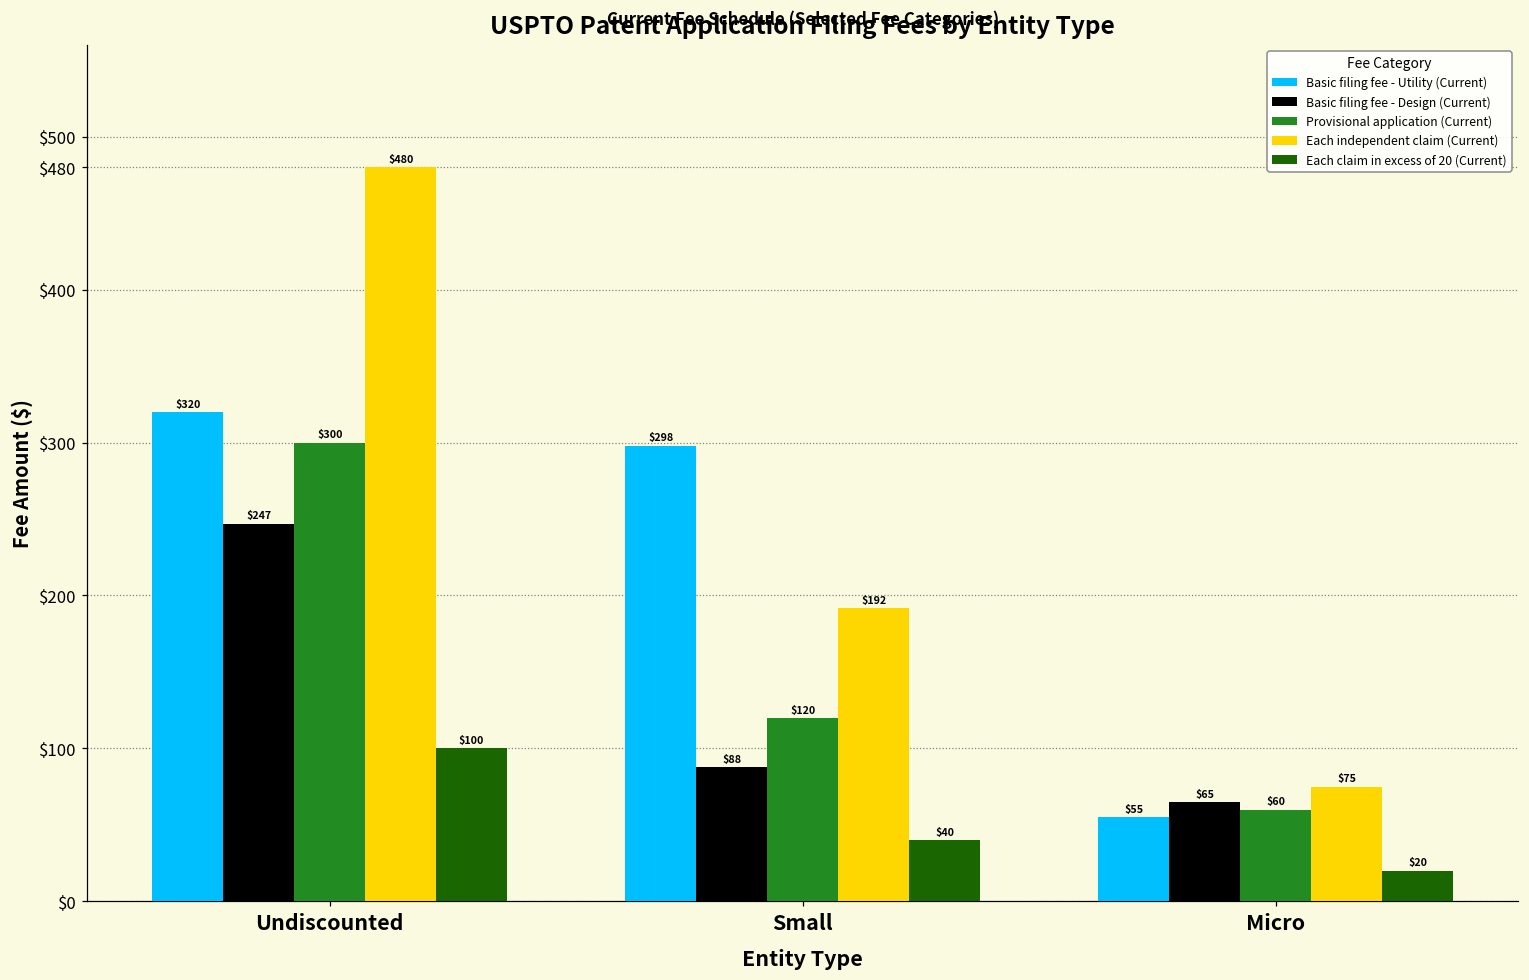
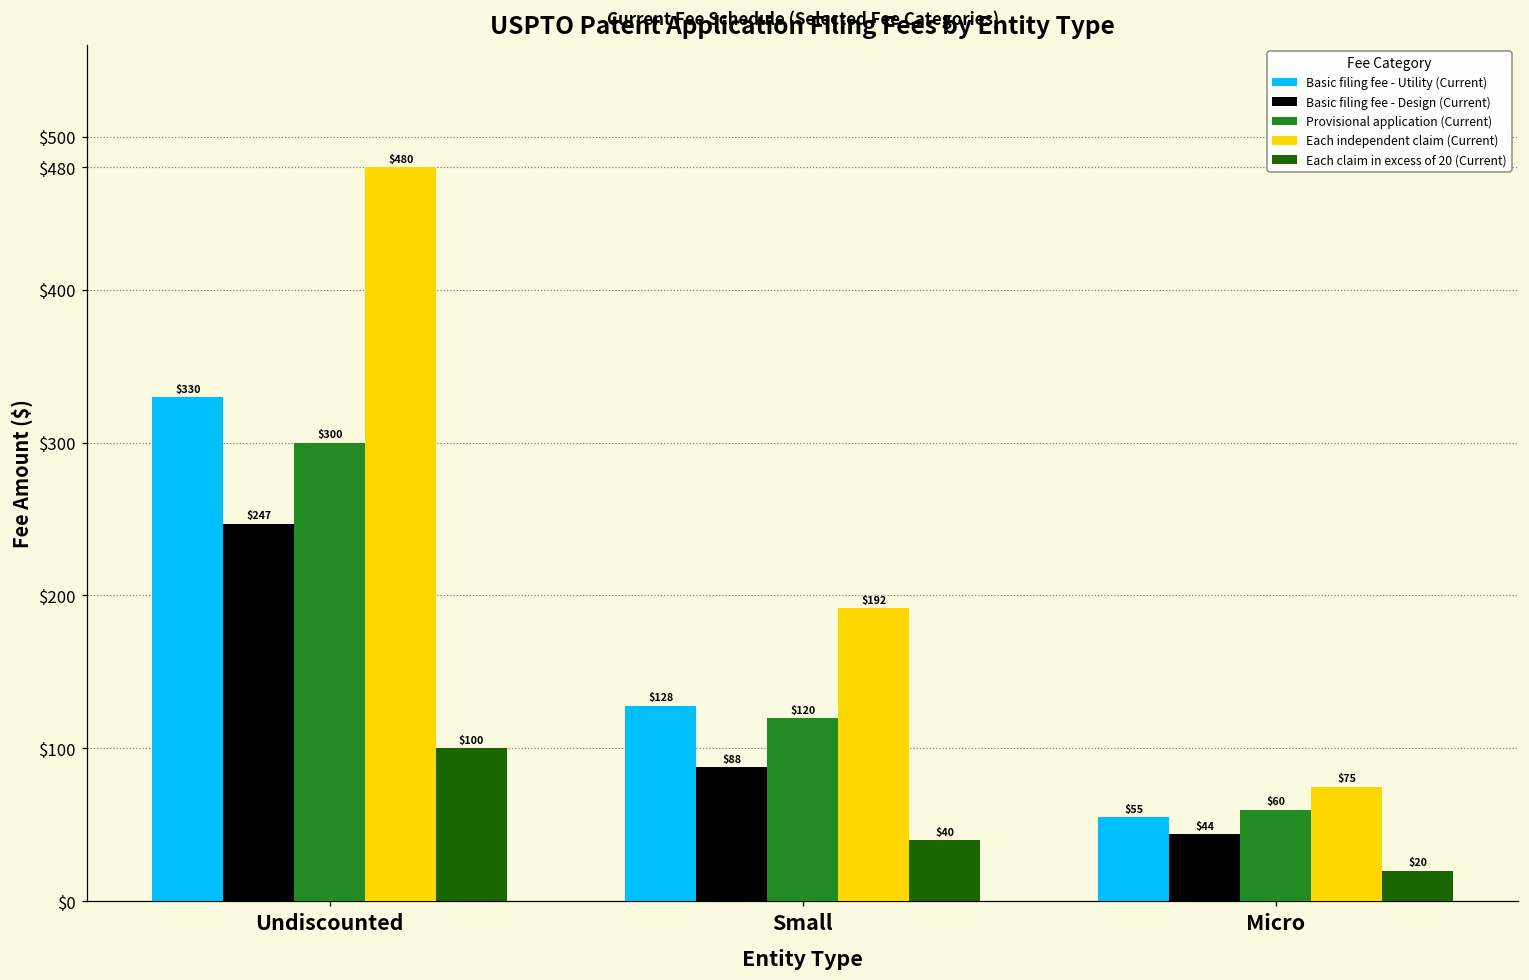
  {
    "Basic filing fee - Utility (Current)": {
-     "Undiscounted": "$320",
-     "Small": "$298",
+     "Undiscounted": "$330",
+     "Small": "$128",
      "Micro": "$55"
    },
    "Basic filing fee - Design (Current)": {
      "Undiscounted": "$247",
      "Small": "$88",
-     "Micro": "$65"
+     "Micro": "$44"
    },
    "Each independent claim (Current)": {
      "Undiscounted": "$480",
      "Small": "$192",
      "Micro": "$75"
    }
  }
